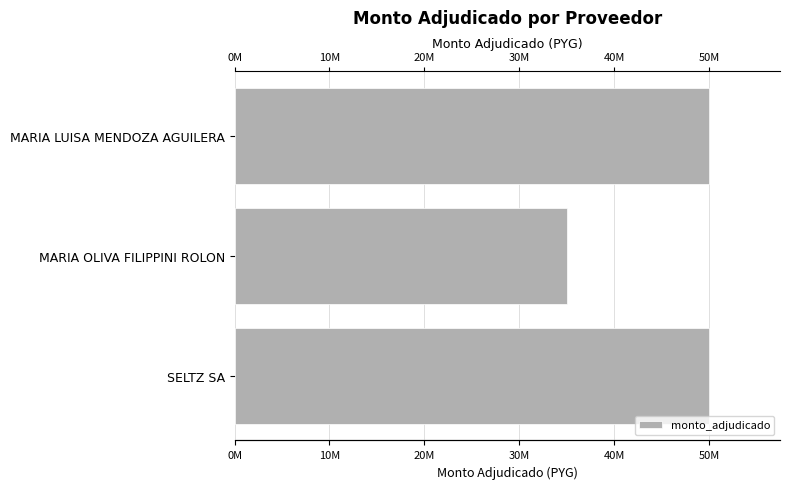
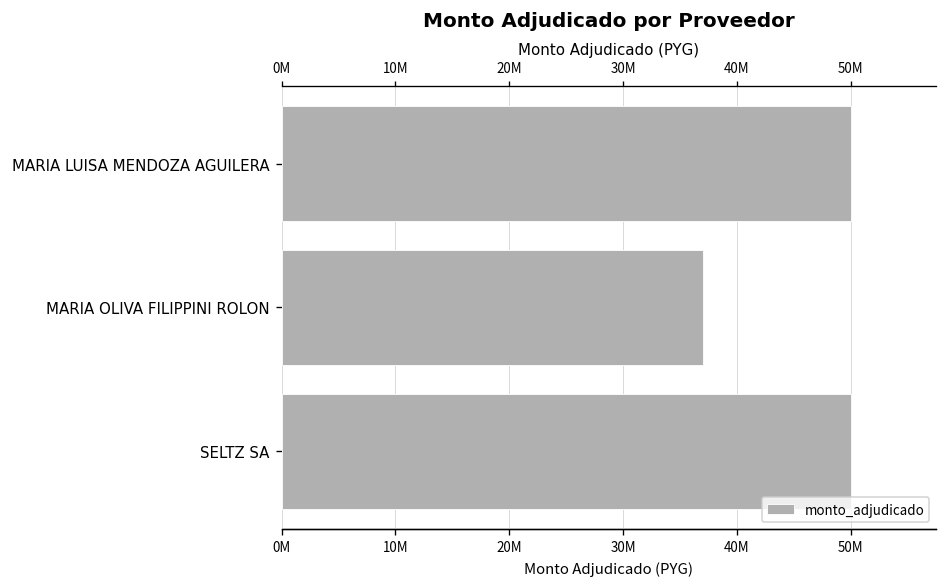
  {
    "MARIA LUISA MENDOZA AGUILERA": 50000000,
-   "MARIA OLIVA FILIPPINI ROLON": 35000000,
+   "MARIA OLIVA FILIPPINI ROLON": 37000000,
    "SELTZ SA": 50000000
  }
